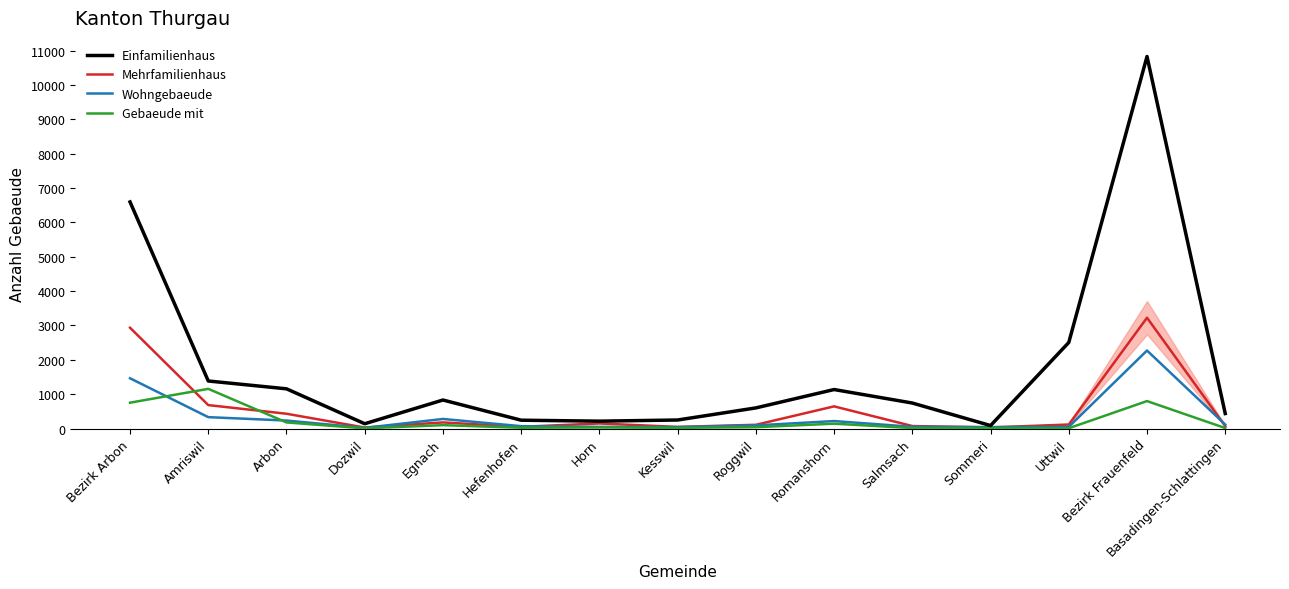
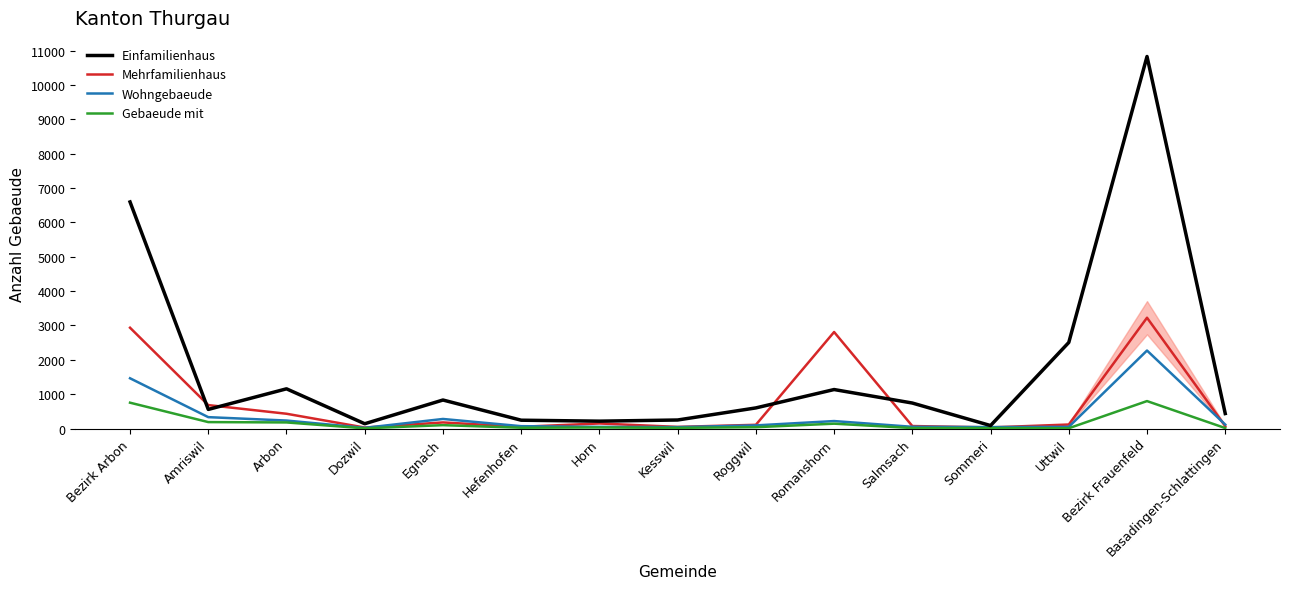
  {
    "Einfamilienhaus": {
      "Bezirk Arbon": 6600,
-     "Amriswil": 1400,
+     "Amriswil": 600,
      "Arbon": 1200,
      "Dozwil": 100,
      "Egnach": 800,
      "Hefenhofen": 200,
      "Kesswil": 200,
      "Roggwil": 600,
      "Romanshorn": 1100,
      "Salmsach": 700,
      "Uttwil": 2500,
      "Bezirk Frauenfeld": 10800,
      "Basadingen-Schlattingen": 400
    },
    "Mehrfamilienhaus": {
      "Bezirk Arbon": 2900,
      "Amriswil": 700,
      "Arbon": 400,
      "Egnach": 200,
-     "Romanshorn": 600,
+     "Romanshorn": 2800,
      "Bezirk Frauenfeld": 3200
    },
    "Wohngebaeude": {
      "Bezirk Arbon": 1500,
      "Amriswil": 300,
      "Egnach": 300,
      "Romanshorn": 200,
      "Bezirk Frauenfeld": 2300
    },
    "Gebaeude mit": {
      "Bezirk Arbon": 800,
-     "Amriswil": 1200,
+     "Amriswil": 200,
      "Egnach": 100,
      "Romanshorn": 100,
      "Bezirk Frauenfeld": 800
    }
  }
